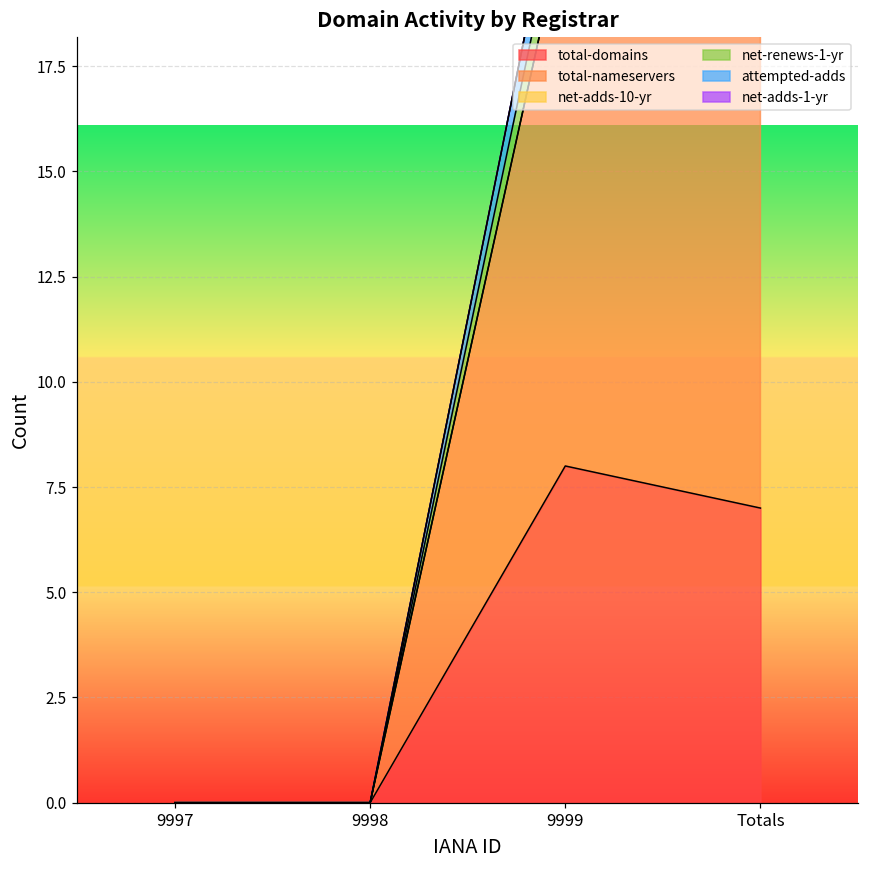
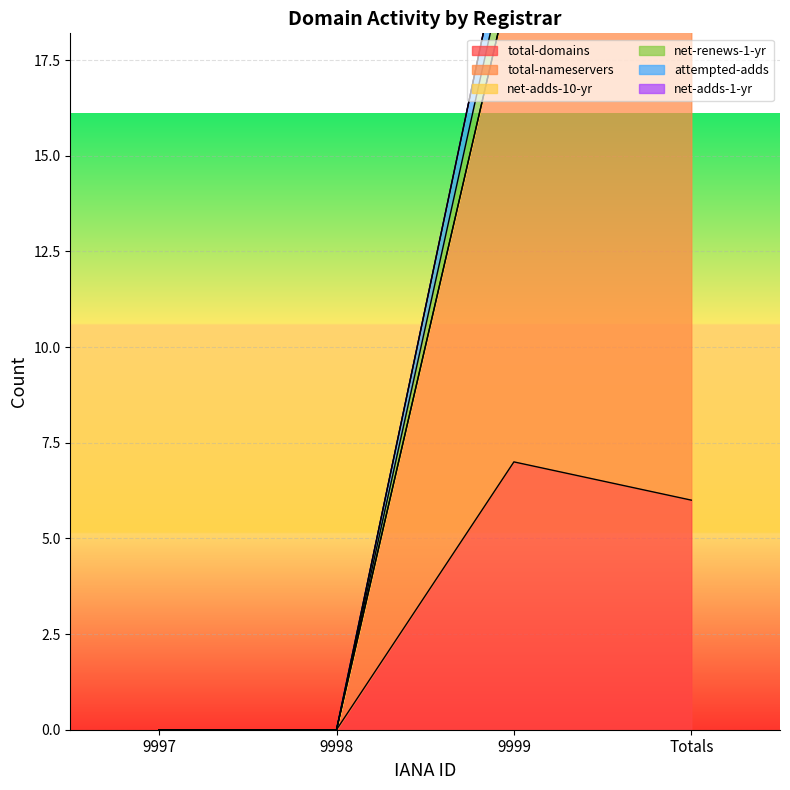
  {
    "total-domains": {
-     "9999": 8,
-     "Totals": 7
+     "9999": 7,
+     "Totals": 6
    }
  }
